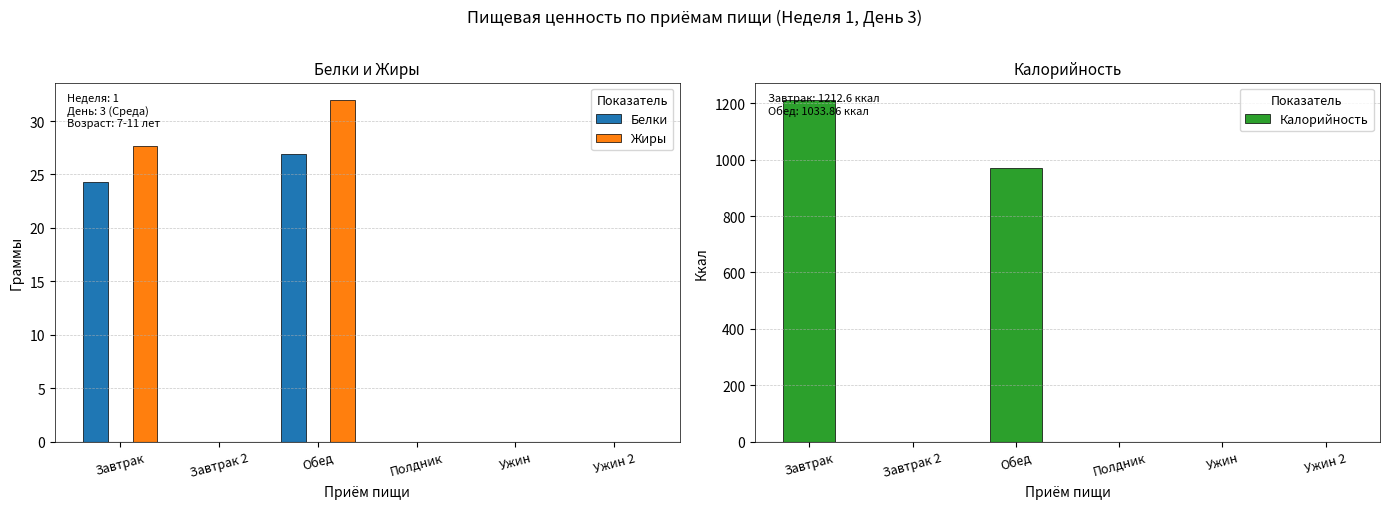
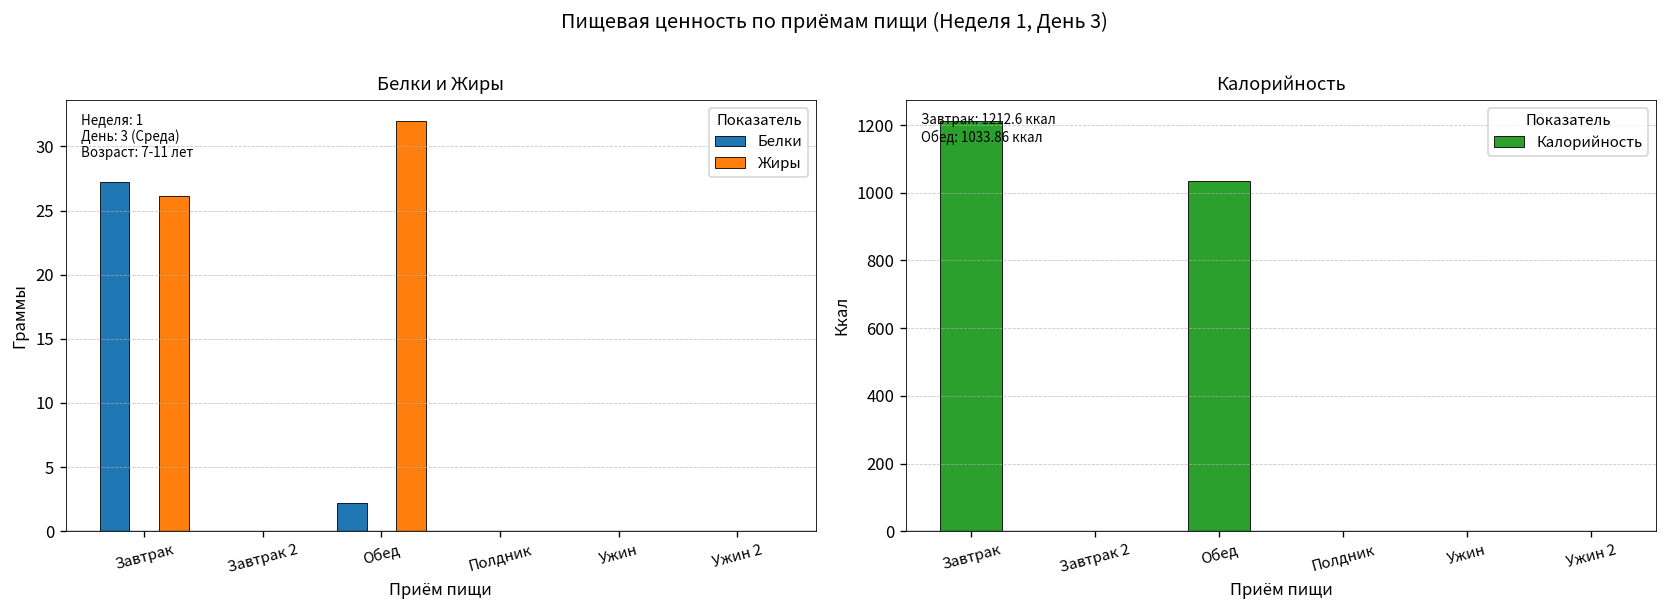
  {
    "Белки и Жиры": {
      "Белки": {
-       "Завтрак": 24.3,
+       "Завтрак": 27.2,
        "Завтрак 2": 0.0,
-       "Обед": 26.9,
+       "Обед": 2.2,
        "Полдник": 0.0,
        "Ужин": 0.0,
        "Ужин 2": 0.0
      },
      "Жиры": {
-       "Завтрак": 27.7,
+       "Завтрак": 26.1,
        "Завтрак 2": 0.0,
        "Обед": 32.0,
        "Полдник": 0.0,
        "Ужин": 0.0,
        "Ужин 2": 0.0
      }
    },
    "Калорийность": {
      "Завтрак 2": 0,
-     "Обед": 970,
+     "Обед": 1030,
      "Полдник": 0,
      "Ужин": 0,
      "Ужин 2": 0
    }
  }
